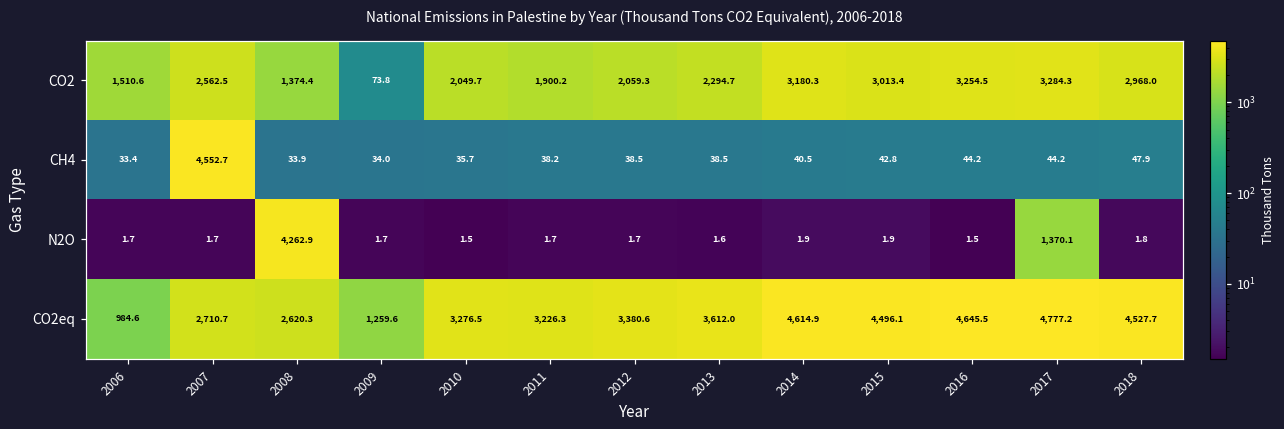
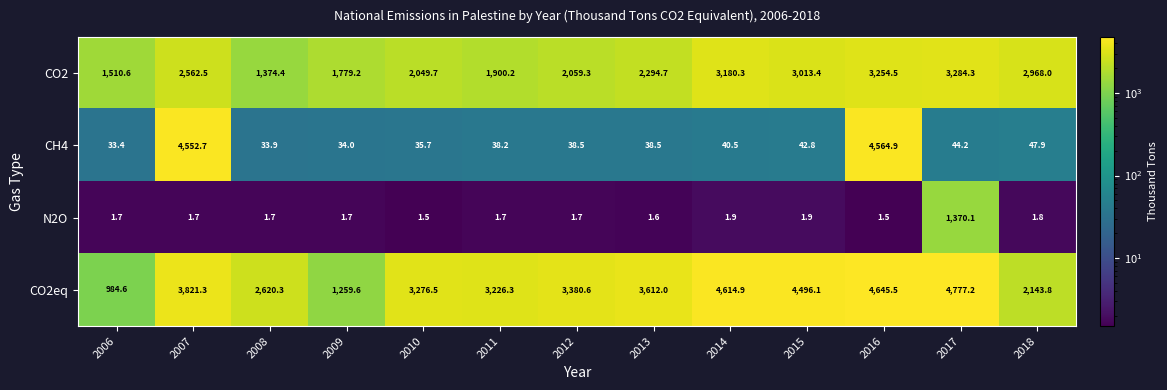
  {
    "CO2": {
      "2006": "1,510.6",
      "2007": "2,562.5",
      "2008": "1,374.4",
-     "2009": "73.8",
+     "2009": "1,779.2",
      "2010": "2,049.7",
      "2011": "1,900.2",
      "2012": "2,059.3",
      "2013": "2,294.7",
      "2014": "3,180.3",
      "2015": "3,013.4",
      "2016": "3,254.5",
      "2017": "3,284.3",
      "2018": "2,968.0"
    },
    "CH4": {
      "2006": "33.4",
      "2007": "4,552.7",
      "2008": "33.9",
      "2009": "34.0",
      "2010": "35.7",
      "2011": "38.2",
      "2012": "38.5",
      "2013": "38.5",
      "2014": "40.5",
      "2015": "42.8",
-     "2016": "44.2",
+     "2016": "4,564.9",
      "2017": "44.2",
      "2018": "47.9"
    },
    "N2O": {
      "2006": "1.7",
      "2007": "1.7",
-     "2008": "4,262.9",
+     "2008": "1.7",
      "2009": "1.7",
      "2010": "1.5",
      "2011": "1.7",
      "2012": "1.7",
      "2013": "1.6",
      "2014": "1.9",
      "2015": "1.9",
      "2016": "1.5",
      "2017": "1,370.1",
      "2018": "1.8"
    },
    "CO2eq": {
      "2006": "984.6",
-     "2007": "2,710.7",
+     "2007": "3,821.3",
      "2008": "2,620.3",
      "2009": "1,259.6",
      "2010": "3,276.5",
      "2011": "3,226.3",
      "2012": "3,380.6",
      "2013": "3,612.0",
      "2014": "4,614.9",
      "2015": "4,496.1",
      "2016": "4,645.5",
      "2017": "4,777.2",
-     "2018": "4,527.7"
+     "2018": "2,143.8"
    }
  }
